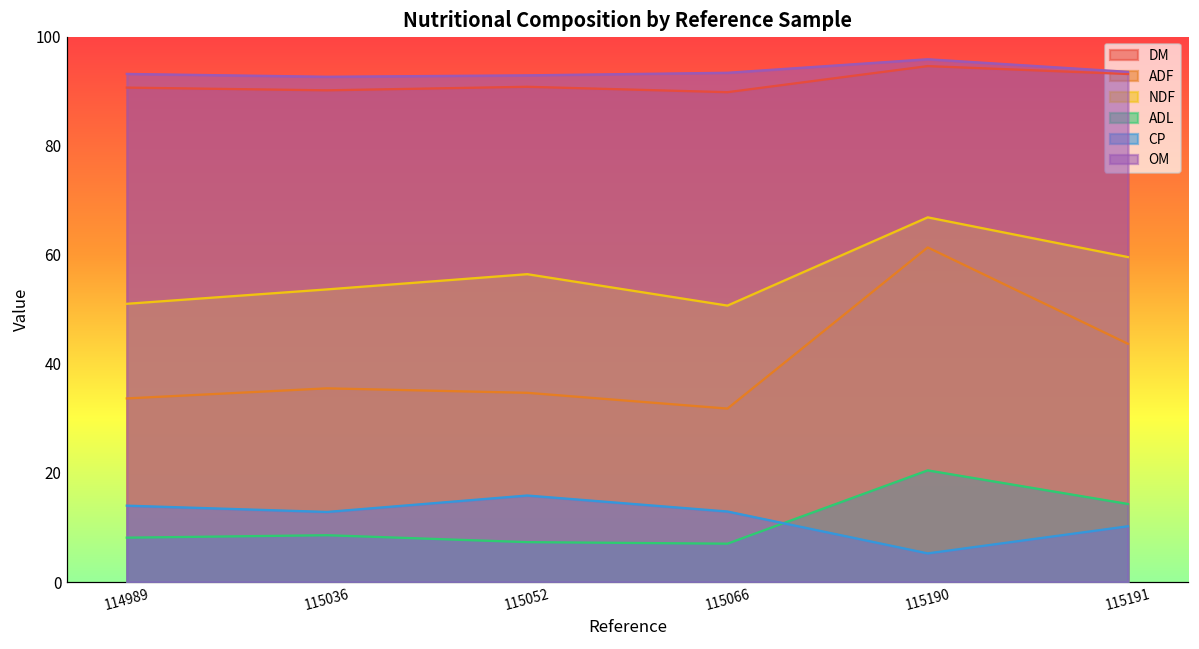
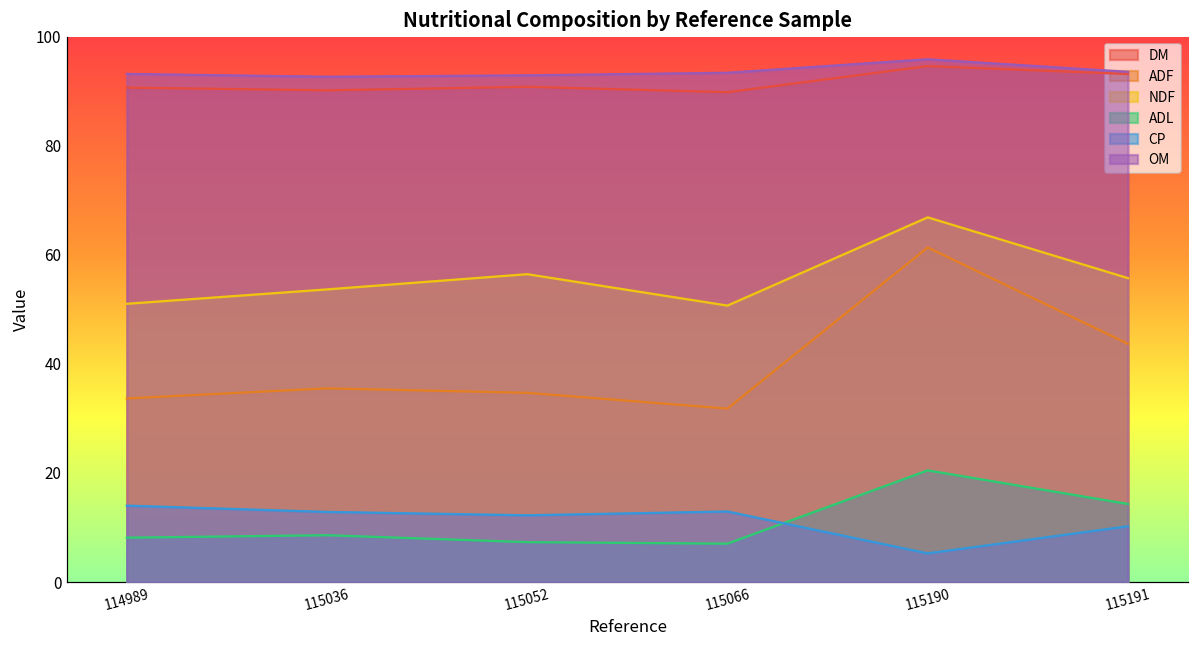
  {
    "NDF": {
      "114989": 51,
      "115036": 54,
      "115052": 56,
      "115066": 51,
      "115190": 67,
-     "115191": 60
+     "115191": 56
    },
    "ADL": {
      "114989": 8,
      "115036": 9,
      "115052": 7,
      "115066": 7,
      "115190": 20,
      "115191": 14
    },
    "CP": {
      "114989": 14,
      "115036": 13,
-     "115052": 16,
+     "115052": 12,
      "115066": 13,
      "115190": 5,
      "115191": 10
    },
    "OM": {
      "114989": 93,
      "115036": 93,
      "115052": 93,
      "115066": 93,
      "115190": 96
    }
  }
